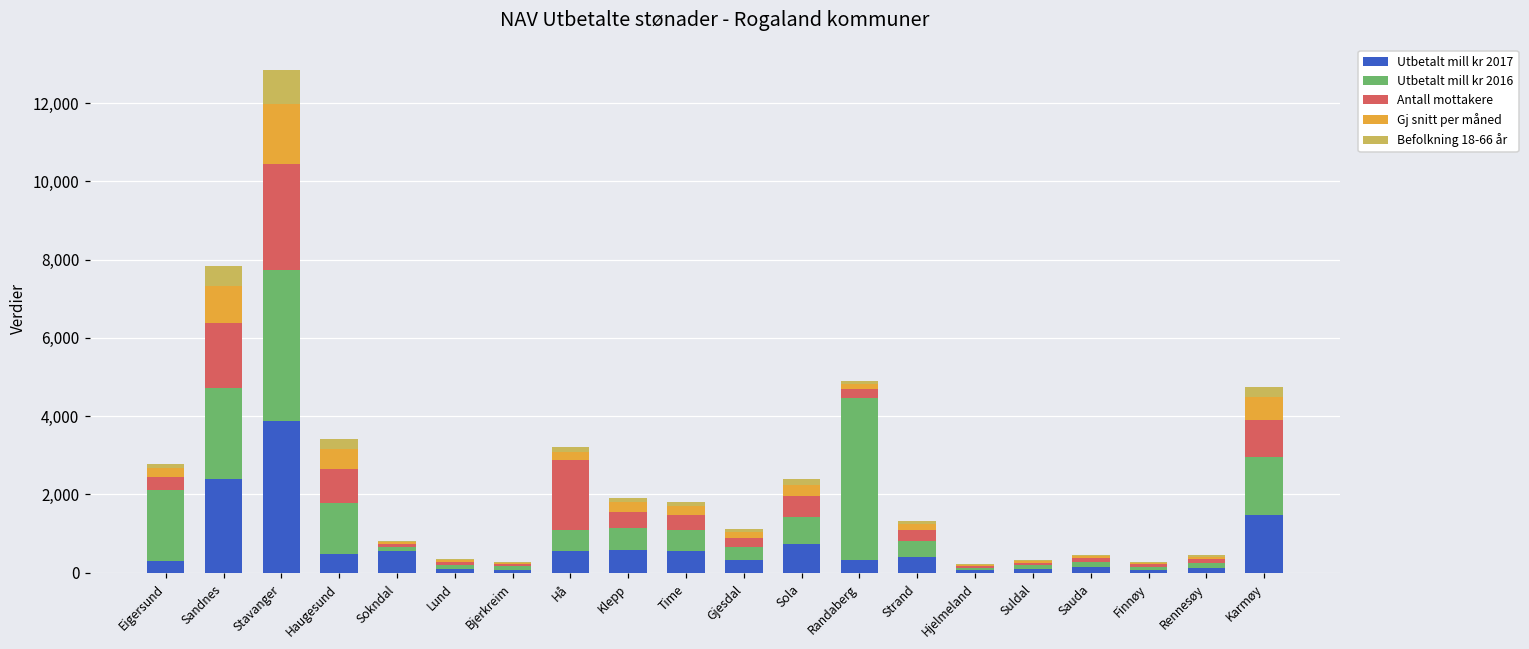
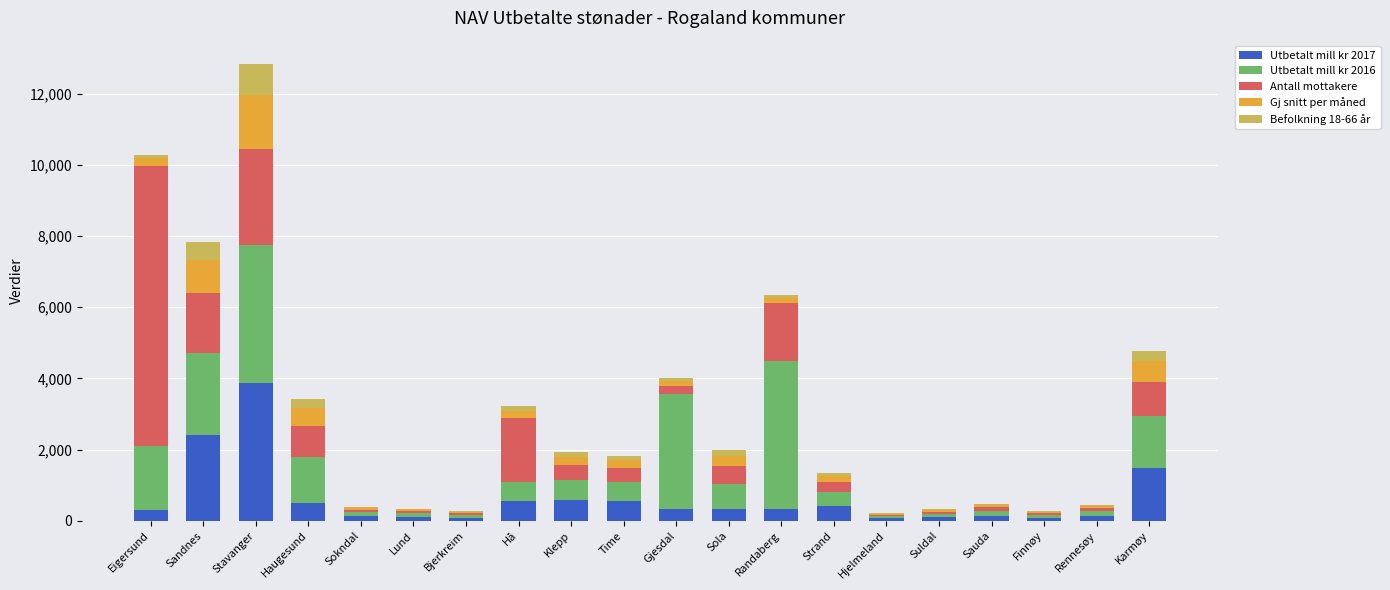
  {
    "Utbetalt mill kr 2017": {
      "Eigersund": "300",
      "Sandnes": "2,400",
      "Stavanger": "3,900",
      "Haugesund": "500",
-     "Sokndal": "600",
+     "Sokndal": "100",
      "Lund": "100",
      "Bjerkreim": "100",
      "Hå": "600",
      "Klepp": "600",
      "Time": "600",
      "Gjesdal": "300",
-     "Sola": "700",
+     "Sola": "300",
      "Randaberg": "300",
      "Strand": "400",
      "Suldal": "100",
      "Sauda": "100",
      "Finnøy": "100",
      "Rennesøy": "100",
      "Karmøy": "1,500"
    },
    "Utbetalt mill kr 2016": {
      "Eigersund": "1,800",
      "Sandnes": "2,300",
      "Stavanger": "3,900",
      "Haugesund": "1,300",
      "Sokndal": "100",
      "Lund": "100",
      "Bjerkreim": "100",
      "Hå": "500",
      "Klepp": "600",
      "Time": "500",
-     "Gjesdal": "300",
+     "Gjesdal": "3,200",
      "Sola": "700",
      "Randaberg": "4,100",
      "Strand": "400",
      "Suldal": "100",
      "Sauda": "100",
      "Finnøy": "100",
      "Rennesøy": "100",
      "Karmøy": "1,500"
    },
    "Antall mottakere": {
-     "Eigersund": "400",
+     "Eigersund": "7,900",
      "Sandnes": "1,700",
      "Stavanger": "2,700",
      "Haugesund": "900",
      "Sokndal": "100",
      "Hå": "1,800",
      "Klepp": "400",
      "Time": "400",
      "Gjesdal": "200",
      "Sola": "500",
-     "Randaberg": "200",
+     "Randaberg": "1,700",
      "Strand": "300",
      "Sauda": "100",
      "Rennesøy": "100",
      "Karmøy": "1,000"
    }
  }
